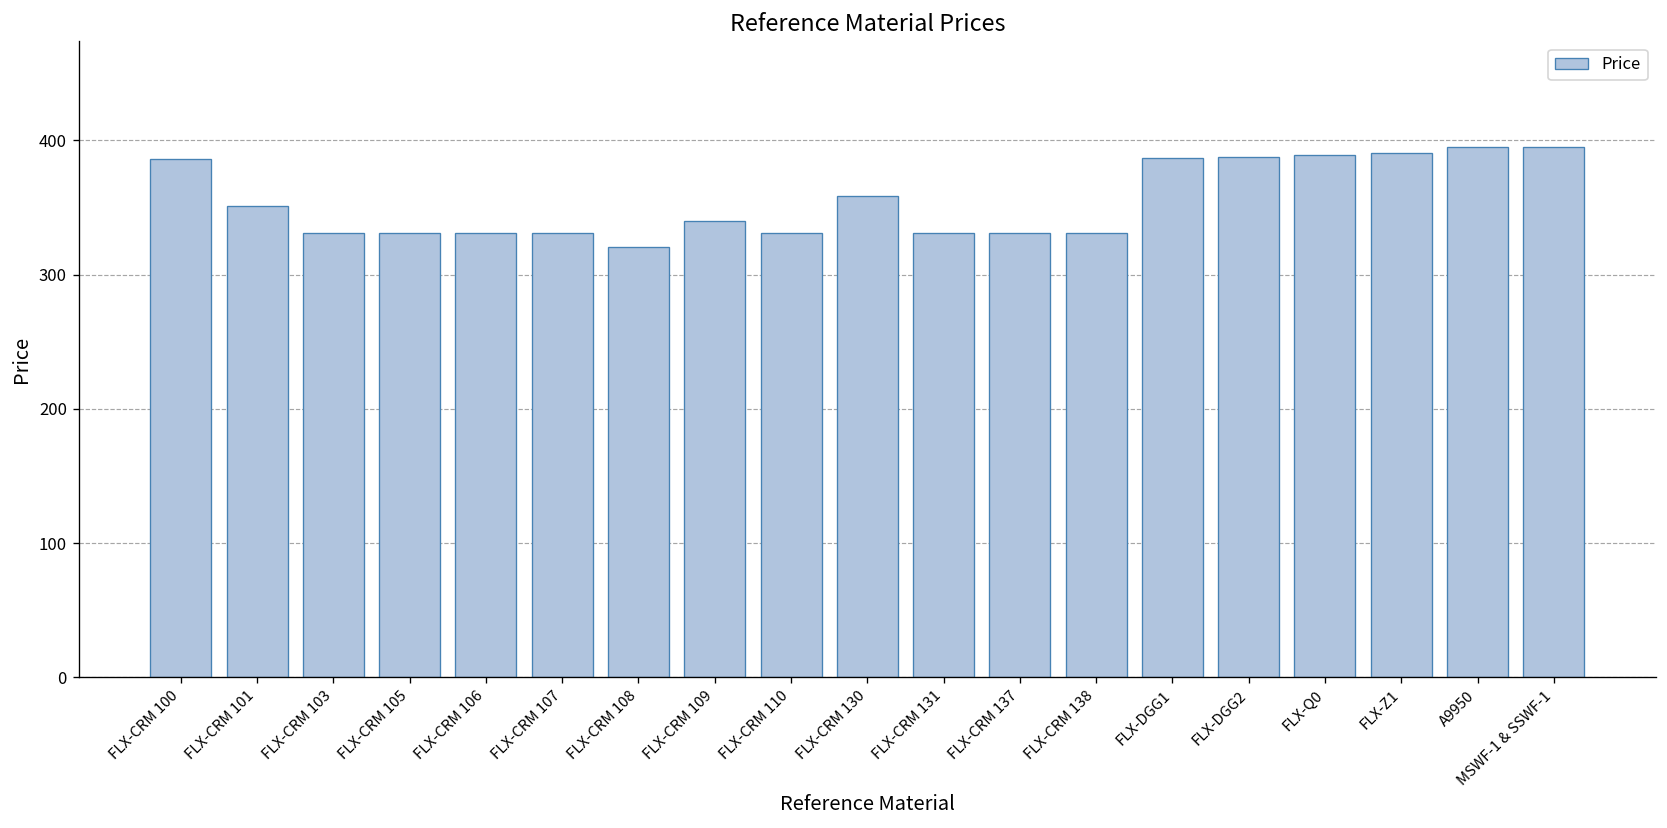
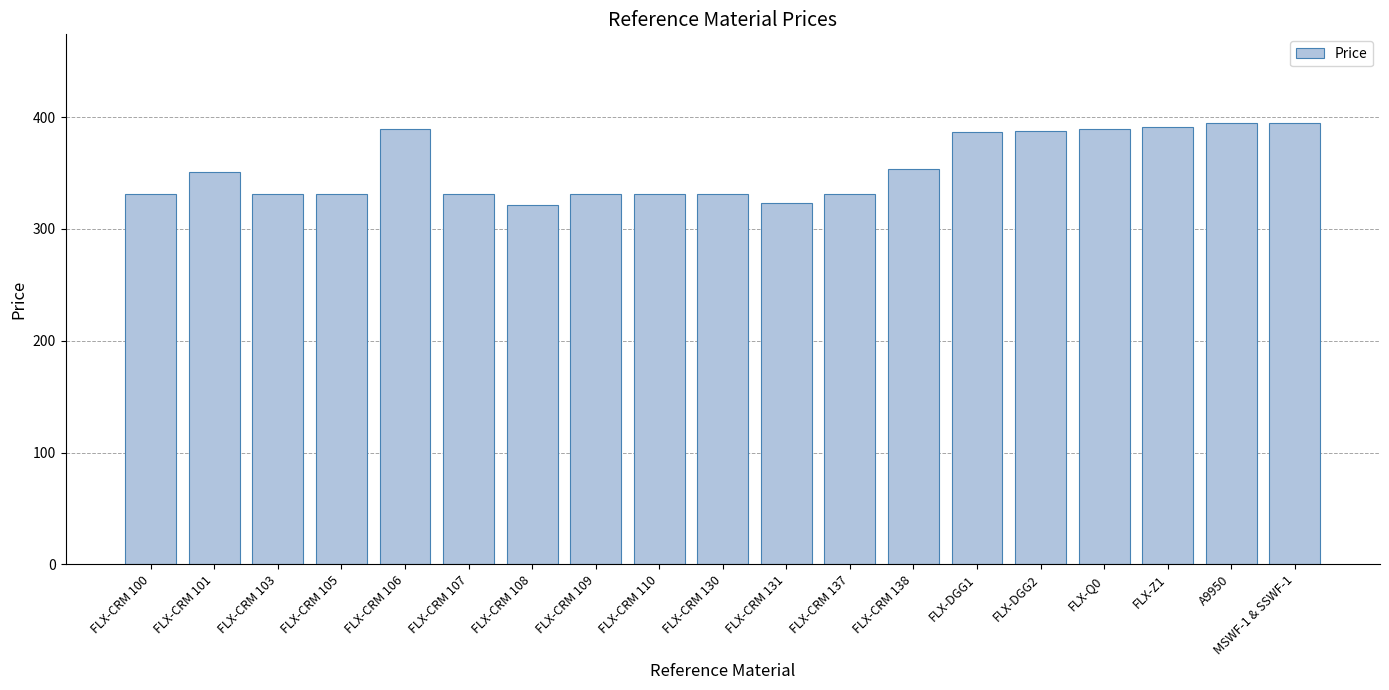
  {
-   "FLX-CRM 100": 386,
+   "FLX-CRM 100": 331,
    "FLX-CRM 101": 351,
    "FLX-CRM 103": 331,
    "FLX-CRM 105": 331,
-   "FLX-CRM 106": 331,
+   "FLX-CRM 106": 389,
    "FLX-CRM 107": 331,
    "FLX-CRM 108": 321,
-   "FLX-CRM 109": 340,
+   "FLX-CRM 109": 331,
    "FLX-CRM 110": 331,
-   "FLX-CRM 130": 359,
-   "FLX-CRM 131": 331,
+   "FLX-CRM 130": 331,
+   "FLX-CRM 131": 323,
    "FLX-CRM 137": 331,
-   "FLX-CRM 138": 331,
+   "FLX-CRM 138": 354,
    "FLX-DGG1": 387,
    "FLX-DGG2": 388,
    "FLX-Q0": 389,
    "FLX-Z1": 391,
    "A9950": 395,
    "MSWF-1 & SSWF-1": 395
  }
